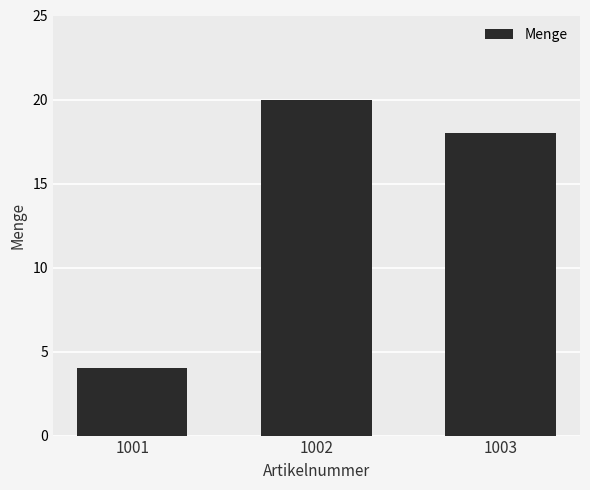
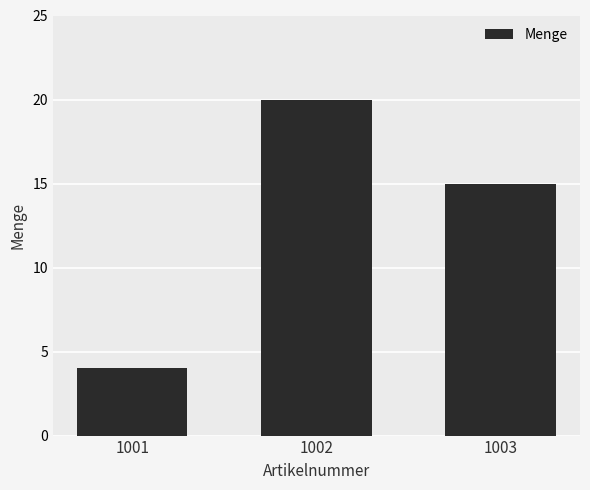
  {
    "1001": 4,
    "1002": 20,
-   "1003": 18
+   "1003": 15
  }
